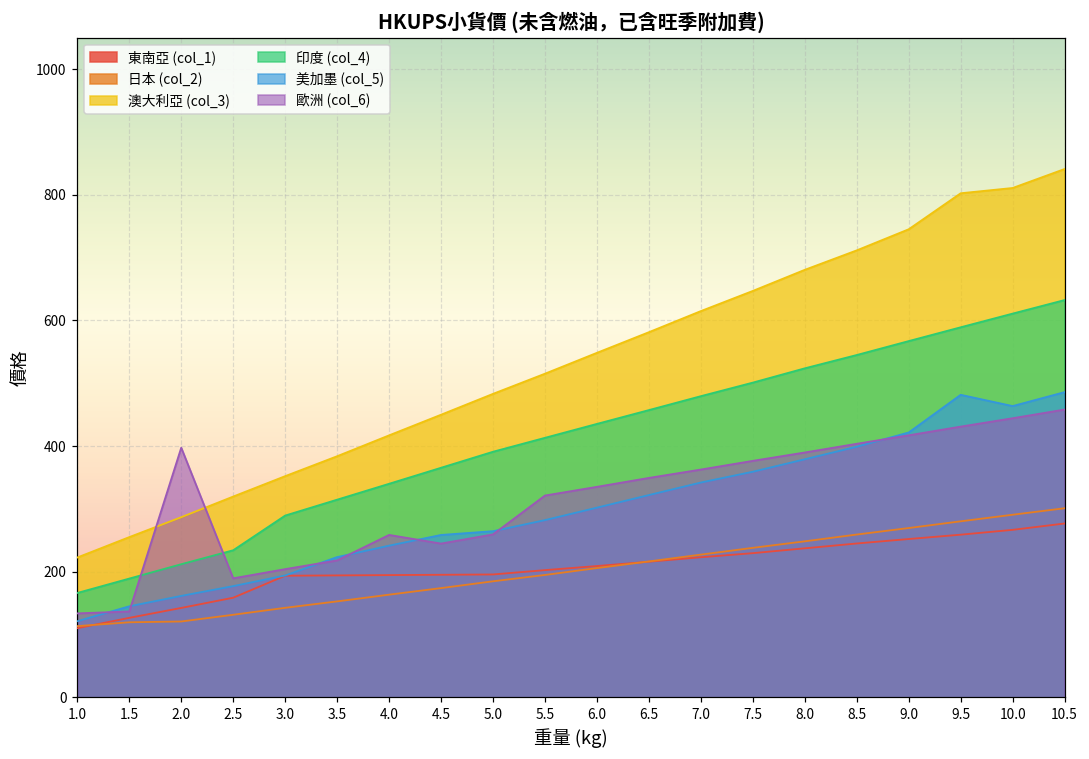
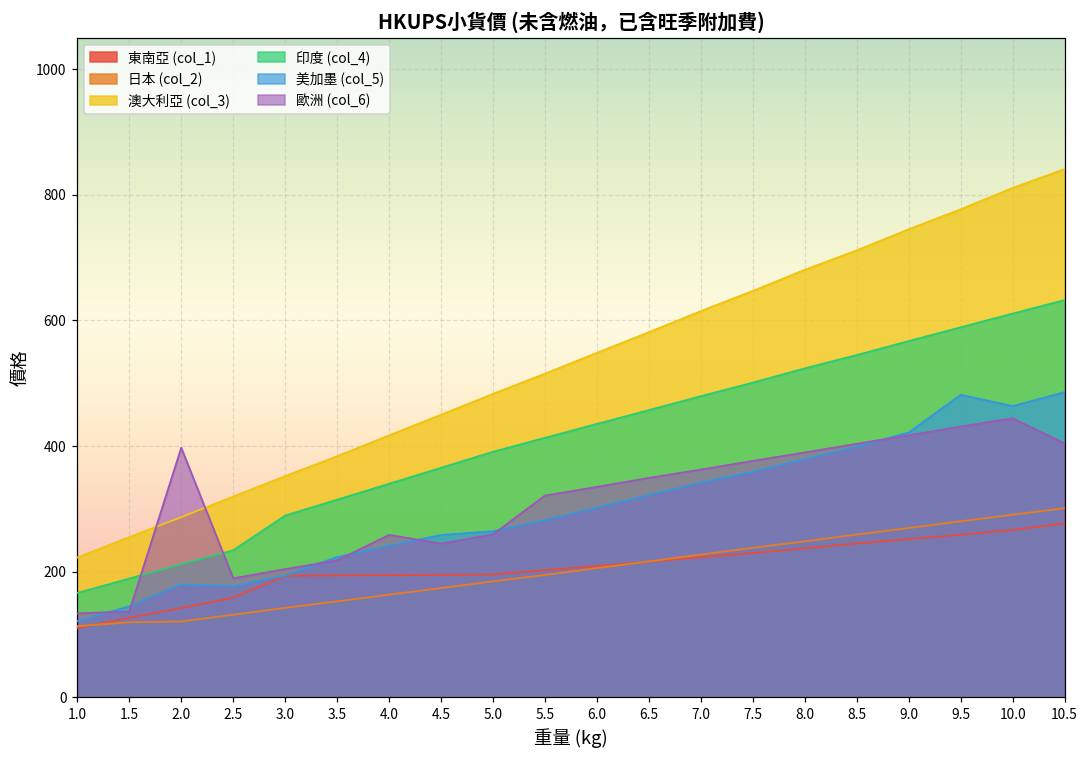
  {
    "澳大利亞 (col_3)": {
      "1.0": 220,
      "1.5": 260,
      "2.0": 290,
      "2.5": 320,
      "3.0": 350,
      "3.5": 380,
      "4.0": 420,
      "4.5": 450,
      "5.0": 480,
      "5.5": 520,
      "6.0": 550,
      "6.5": 580,
      "7.0": 610,
      "7.5": 650,
      "8.0": 680,
      "8.5": 710,
      "9.0": 750,
-     "9.5": 800,
+     "9.5": 780,
      "10.0": 810,
      "10.5": 840
    },
    "印度 (col_4)": {
      "1.0": 170,
      "1.5": 190,
      "2.0": 210,
      "2.5": 230,
      "3.0": 290,
      "3.5": 310,
      "4.0": 340,
      "4.5": 370,
      "5.0": 390,
      "5.5": 410,
      "6.0": 440,
      "6.5": 460,
      "7.0": 480,
      "7.5": 500,
      "8.0": 520,
      "8.5": 540,
      "9.0": 570,
      "9.5": 590,
      "10.0": 610,
      "10.5": 630
    },
    "美加墨 (col_5)": {
      "1.0": 120,
      "1.5": 150,
-     "2.0": 160,
+     "2.0": 180,
      "2.5": 180,
      "3.5": 220,
      "4.0": 240,
      "4.5": 260,
      "5.0": 260,
      "5.5": 280,
      "6.0": 300,
      "6.5": 320,
      "7.0": 340,
      "7.5": 360,
      "8.0": 380,
      "8.5": 400,
      "9.5": 480,
      "10.0": 460,
      "10.5": 490
    },
    "歐洲 (col_6)": {
      "1.0": 130,
      "1.5": 140,
      "2.0": 400,
      "2.5": 190,
      "3.0": 200,
      "3.5": 220,
      "4.0": 260,
      "4.5": 240,
      "5.0": 260,
      "5.5": 320,
      "6.0": 340,
      "6.5": 350,
      "7.0": 360,
      "7.5": 380,
      "8.0": 390,
      "8.5": 400,
      "9.5": 430,
      "10.0": 440,
-     "10.5": 460
+     "10.5": 400
    }
  }
